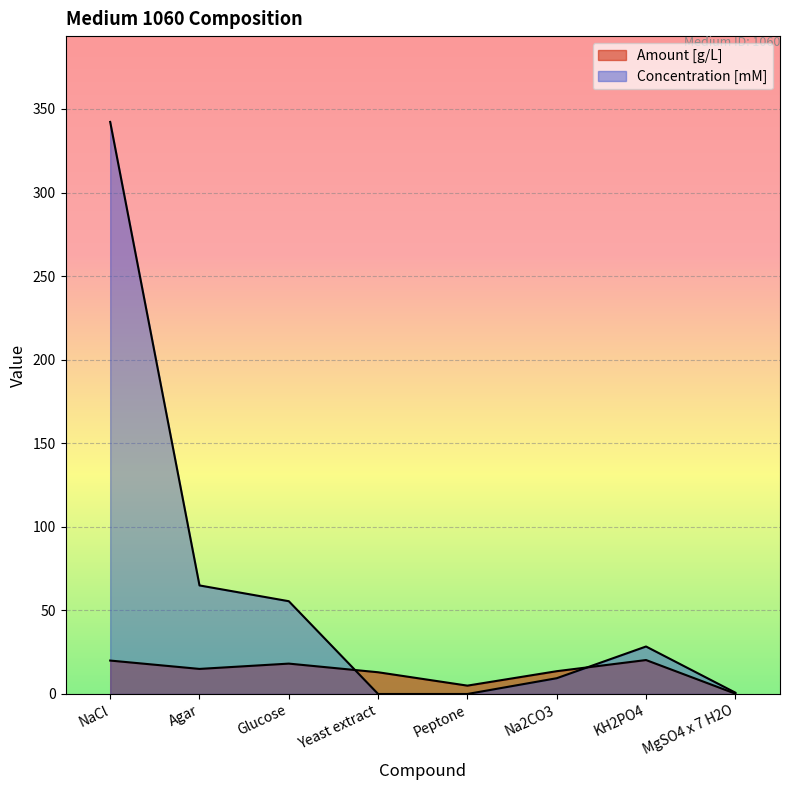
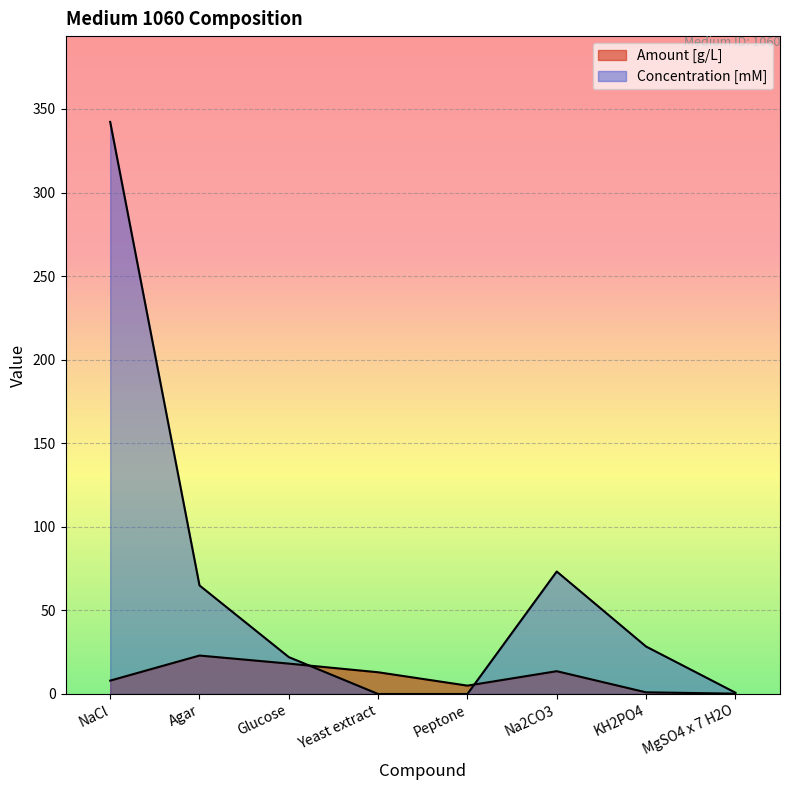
  {
    "Amount [g/L]": {
-     "NaCl": 20,
-     "Agar": 15,
+     "NaCl": 8,
+     "Agar": 23,
      "Glucose": 18,
      "Yeast extract": 13,
      "Peptone": 5,
      "Na2CO3": 14,
-     "KH2PO4": 20
+     "KH2PO4": 1
    },
    "Concentration [mM]": {
      "NaCl": 342,
      "Agar": 65,
-     "Glucose": 56,
+     "Glucose": 22,
      "Yeast extract": 0,
      "Peptone": 0,
-     "Na2CO3": 9,
+     "Na2CO3": 73,
      "KH2PO4": 28
    }
  }
